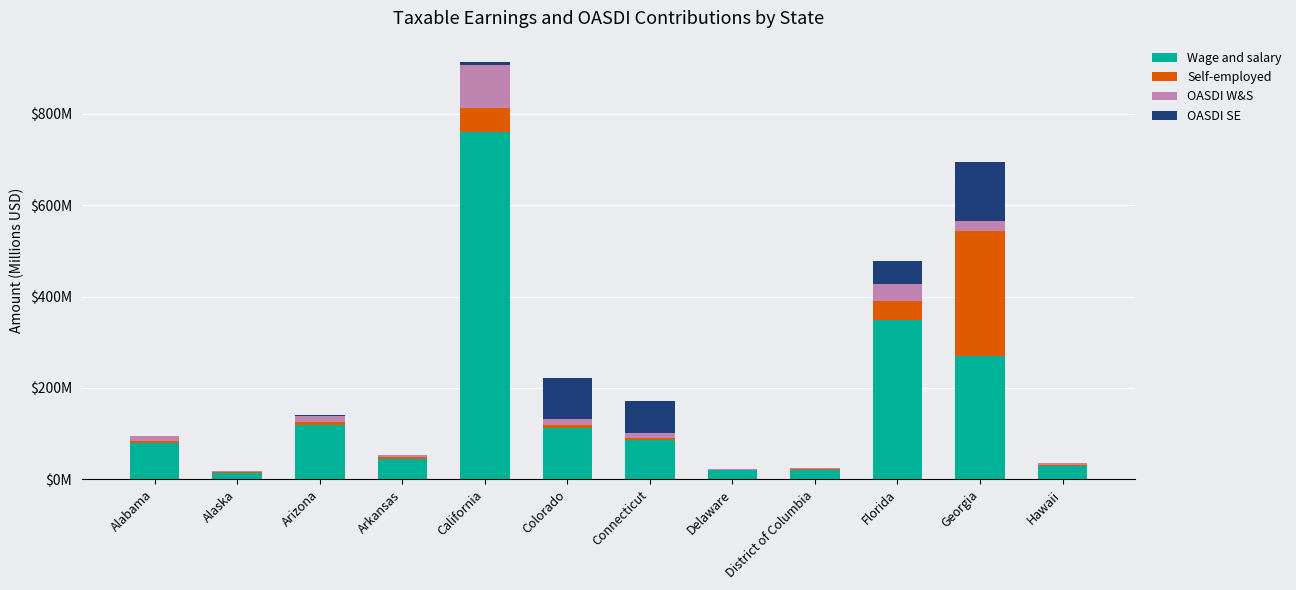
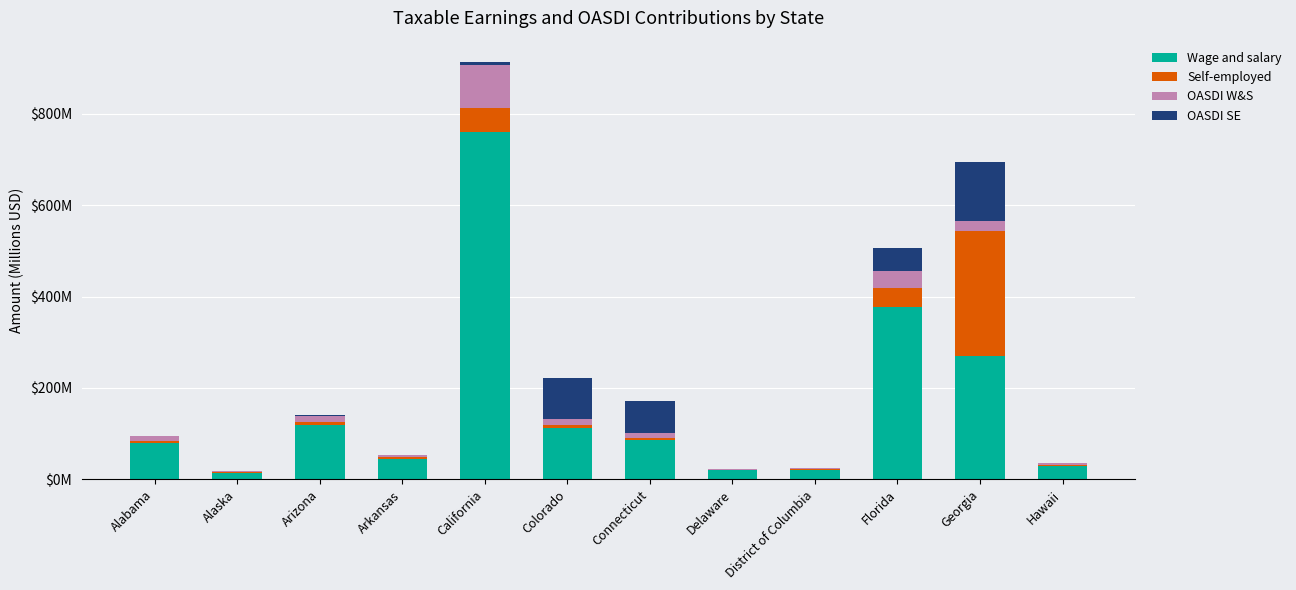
  {
    "Wage and salary": {
      "Alabama": "$80000000",
      "Alaska": "$10000000",
      "Arizona": "$120000000",
      "Arkansas": "$50000000",
      "California": "$760000000",
      "Colorado": "$110000000",
      "Connecticut": "$90000000",
      "Delaware": "$20000000",
      "District of Columbia": "$20000000",
-     "Florida": "$350000000",
+     "Florida": "$380000000",
      "Georgia": "$270000000",
      "Hawaii": "$30000000"
    },
    "Self-employed": {
      "Arizona": "$10000000",
      "California": "$50000000",
      "Colorado": "$10000000",
      "Connecticut": "$10000000",
      "Florida": "$40000000",
      "Georgia": "$270000000"
    },
    "OASDI W&S": {
      "Alabama": "$10000000",
      "Arizona": "$10000000",
      "Arkansas": "$10000000",
      "California": "$90000000",
      "Colorado": "$10000000",
      "Connecticut": "$10000000",
      "Florida": "$40000000",
      "Georgia": "$20000000"
    },
    "OASDI SE": {
      "California": "$10000000",
      "Colorado": "$90000000",
      "Connecticut": "$70000000",
      "Florida": "$50000000",
      "Georgia": "$130000000"
    }
  }
